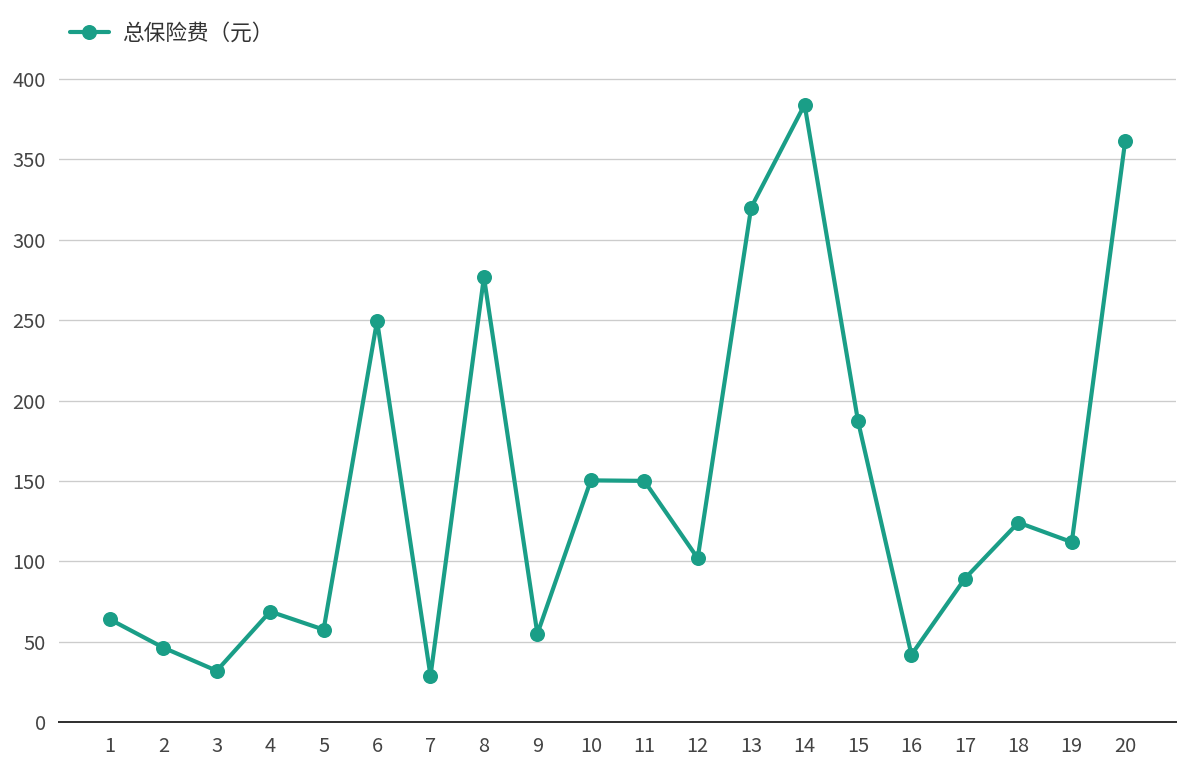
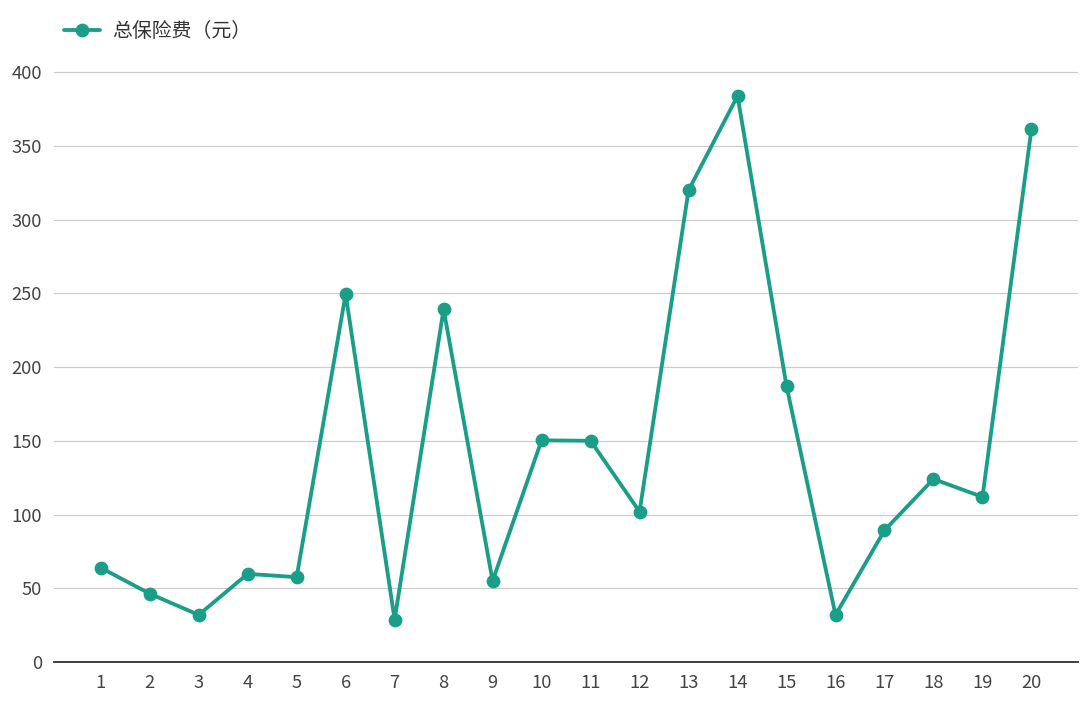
  {
    "1": 64,
    "2": 46,
    "3": 32,
-   "4": 69,
+   "4": 60,
    "5": 58,
    "6": 250,
    "7": 29,
-   "8": 277,
+   "8": 239,
    "9": 55,
    "10": 150,
    "11": 150,
    "12": 102,
    "13": 320,
    "14": 384,
    "15": 187,
-   "16": 42,
+   "16": 32,
    "17": 89,
    "18": 124,
    "19": 112,
    "20": 362
  }
